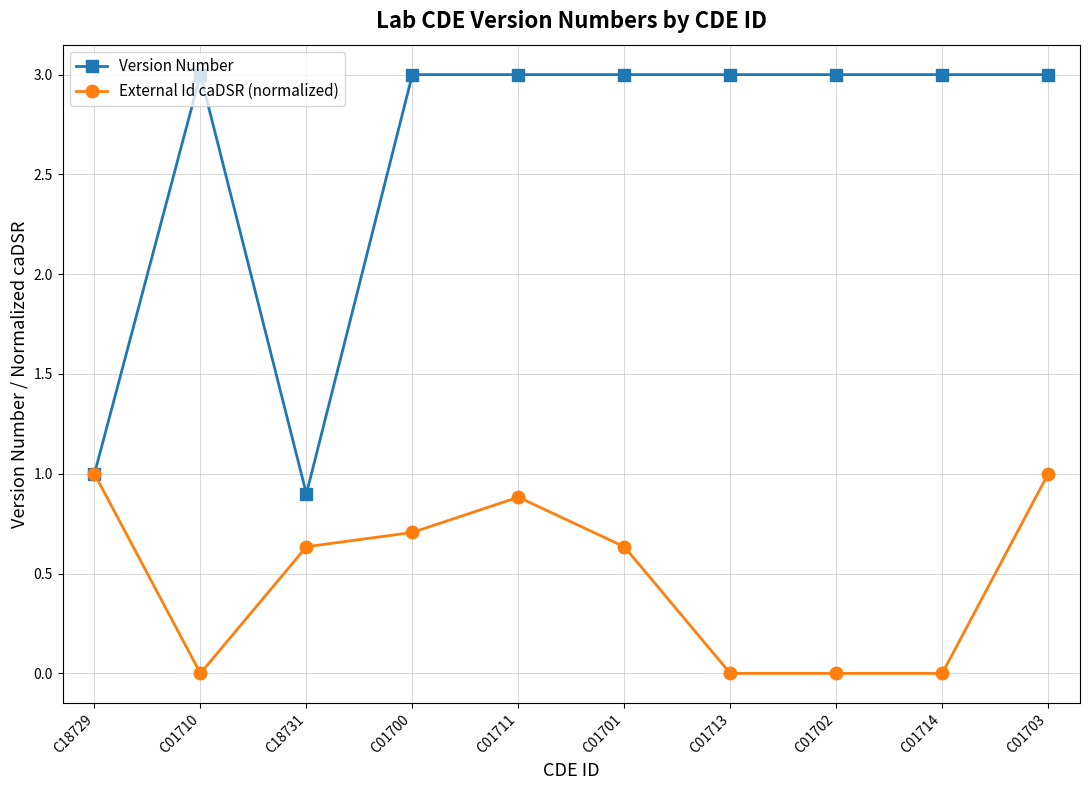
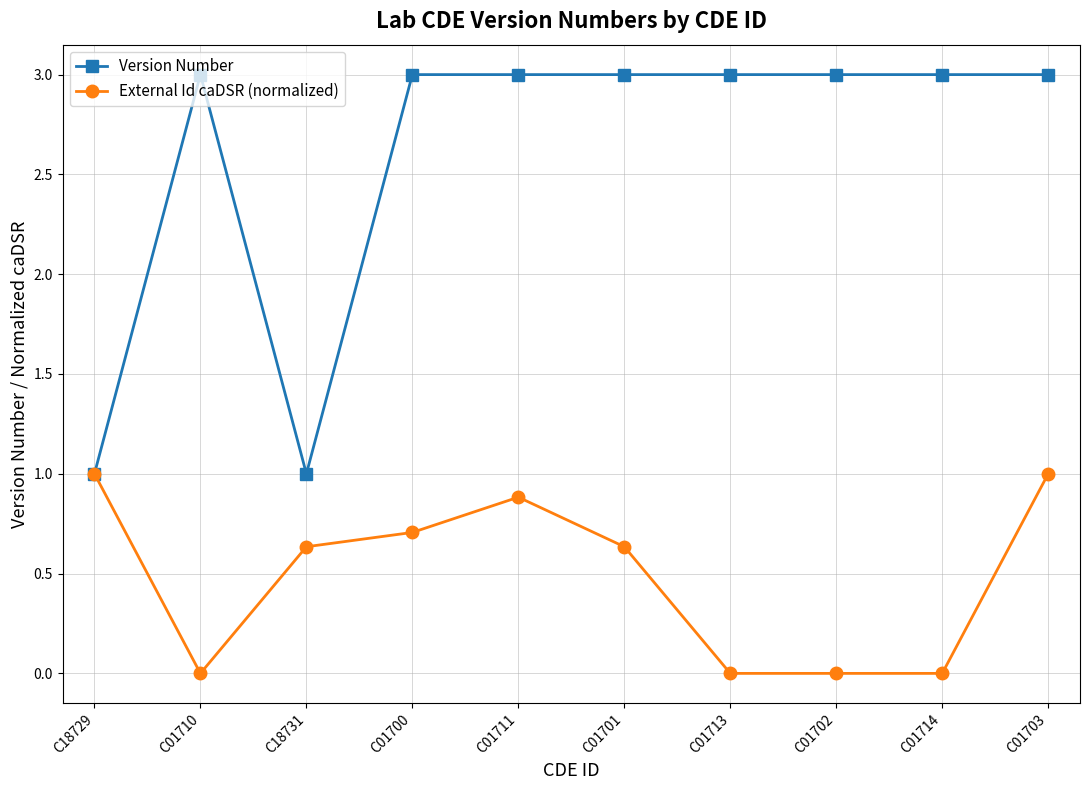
  {
    "Version Number": {
-     "C18731": 0.9,
+     "C18731": 1.0,
      "C01700": 3.0,
      "C01711": 3.0,
      "C01701": 3.0,
      "C01713": 3.0,
      "C01702": 3.0,
      "C01714": 3.0,
      "C01703": 3.0
    },
    "External Id caDSR (normalized)": {
      "C01710": 0.0,
      "C18731": 0.63,
      "C01700": 0.7,
      "C01711": 0.88,
      "C01701": 0.63,
      "C01713": 0.0,
      "C01702": 0.0,
      "C01714": 0.0,
      "C01703": 1.0
    }
  }
